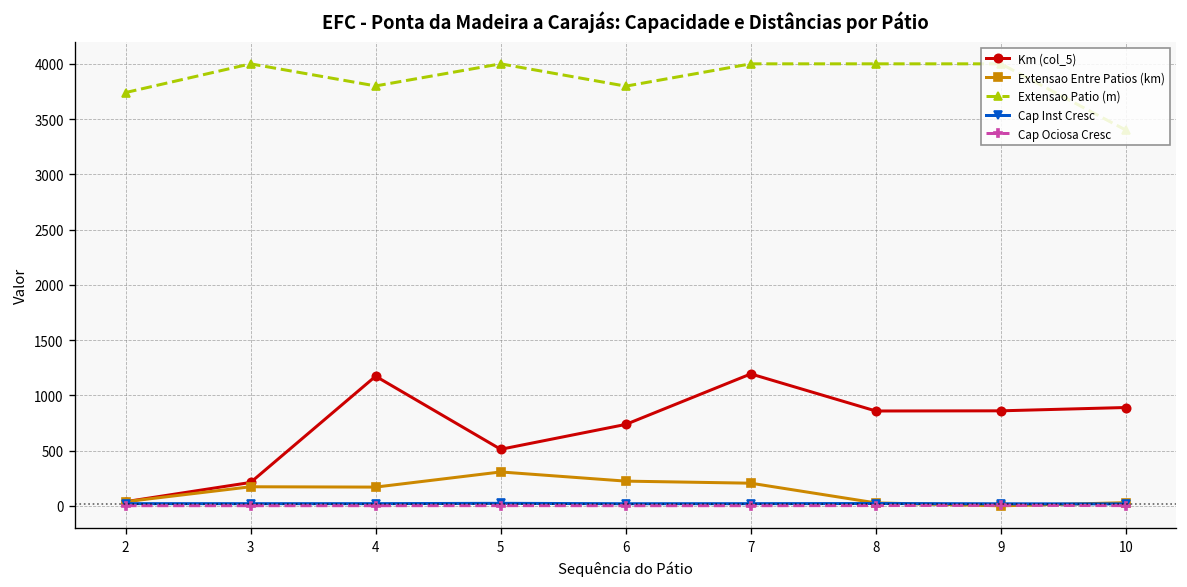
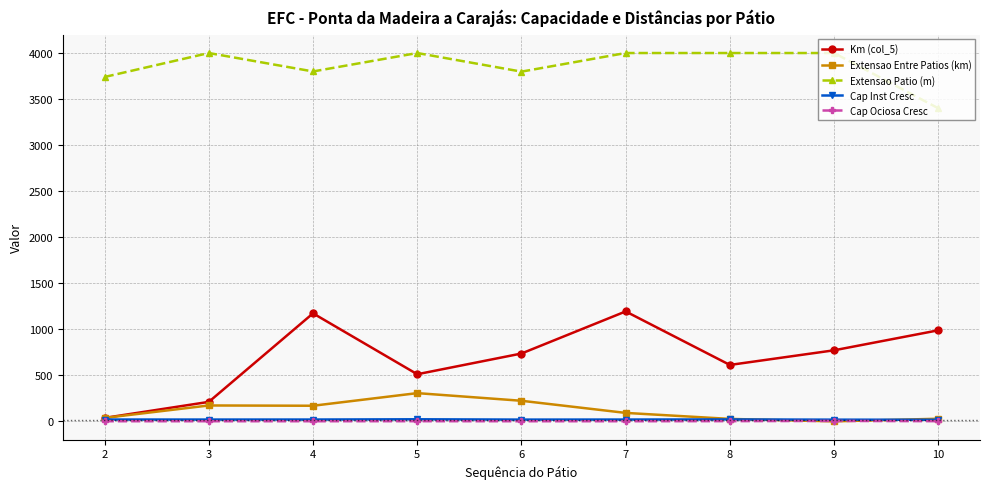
  {
    "Km (col_5)": {
      "3": 200,
      "4": 1200,
      "5": 500,
      "6": 700,
      "7": 1200,
-     "8": 900,
-     "9": 900,
-     "10": 900
+     "8": 600,
+     "9": 800,
+     "10": 1000
    },
    "Extensao Entre Patios (km)": {
      "3": 200,
      "4": 200,
      "5": 300,
      "6": 200,
-     "7": 200
+     "7": 100
    },
    "Extensao Patio (m)": {
      "2": 3700,
      "3": 4000,
      "4": 3800,
      "5": 4000,
      "6": 3800,
      "7": 4000,
      "8": 4000
    }
  }
